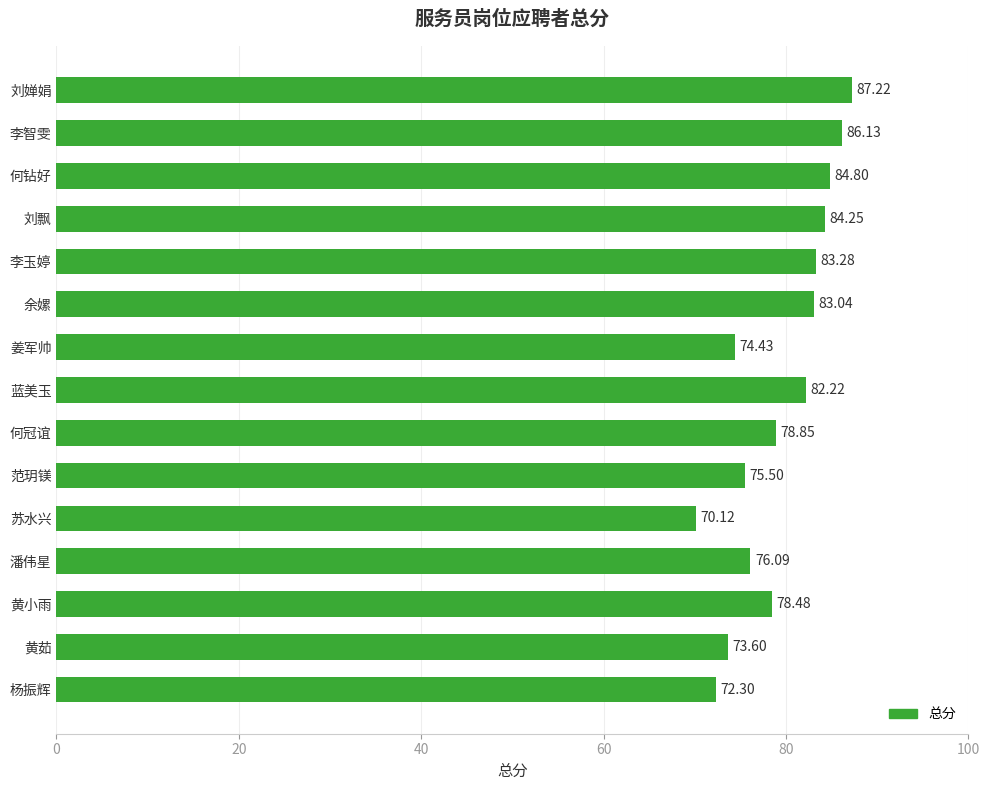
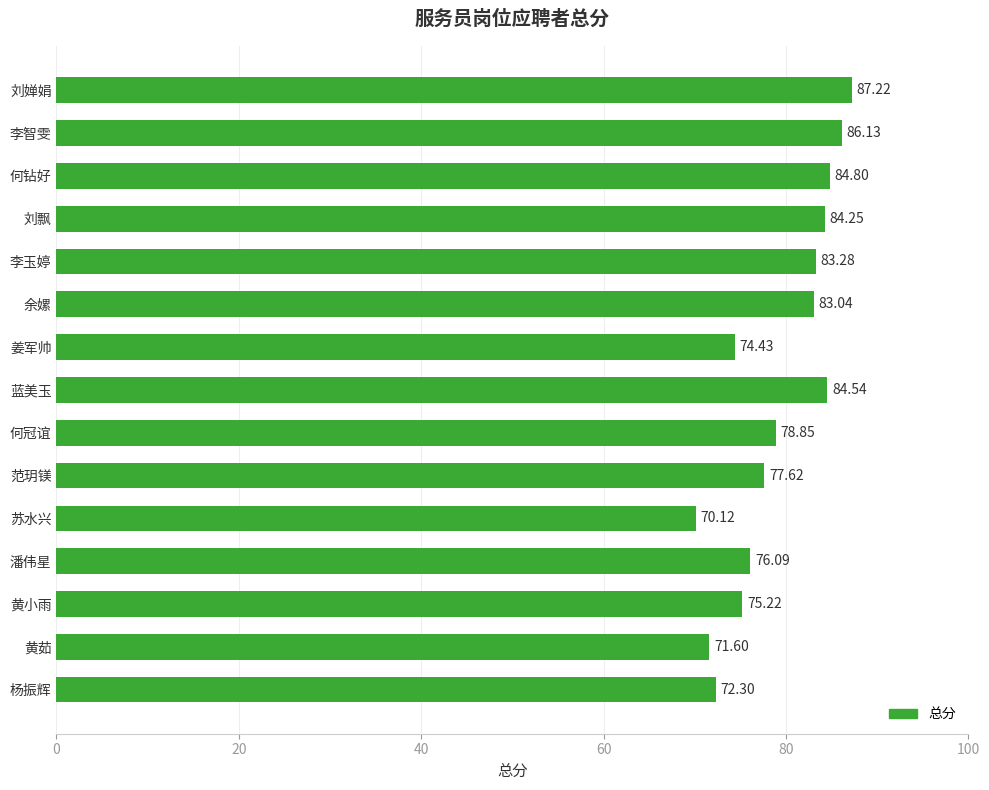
  {
    "刘婵娟": 87.22,
    "李智雯": 86.13,
    "何钻好": 84.80,
    "刘飘": 84.25,
    "李玉婷": 83.28,
    "余嫘": 83.04,
    "姜军帅": 74.43,
-   "蓝美玉": 82.22,
+   "蓝美玉": 84.54,
    "何冠谊": 78.85,
-   "范玥镁": 75.50,
+   "范玥镁": 77.62,
    "苏水兴": 70.12,
    "潘伟星": 76.09,
-   "黄小雨": 78.48,
-   "黄茹": 73.60,
+   "黄小雨": 75.22,
+   "黄茹": 71.60,
    "杨振辉": 72.30
  }
